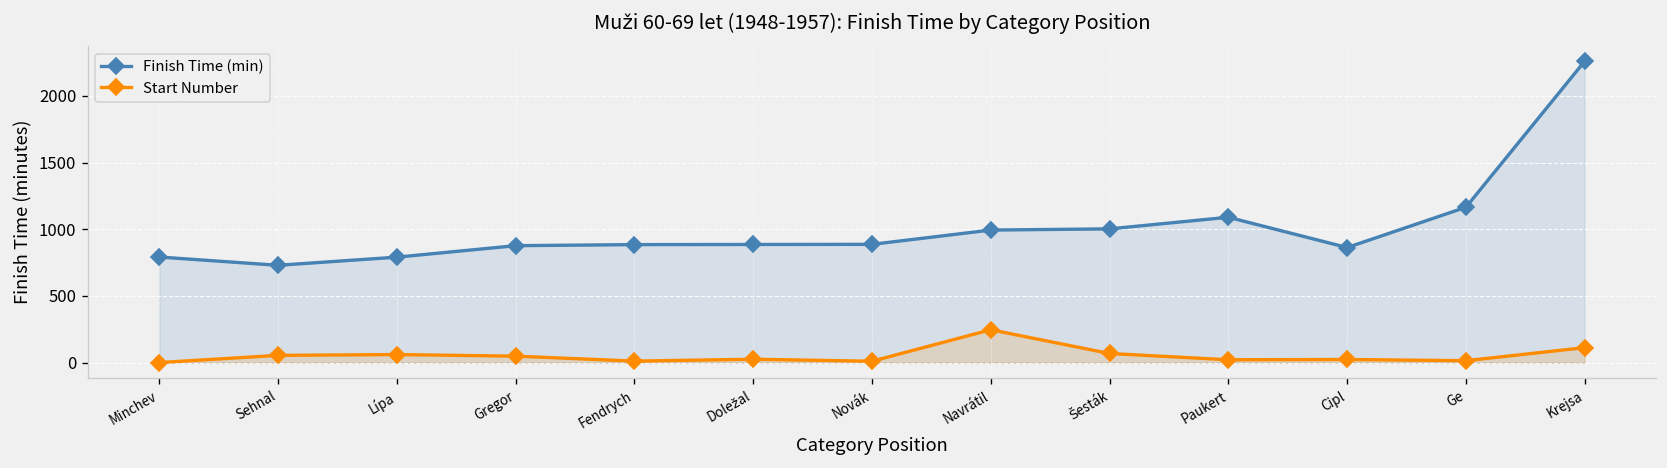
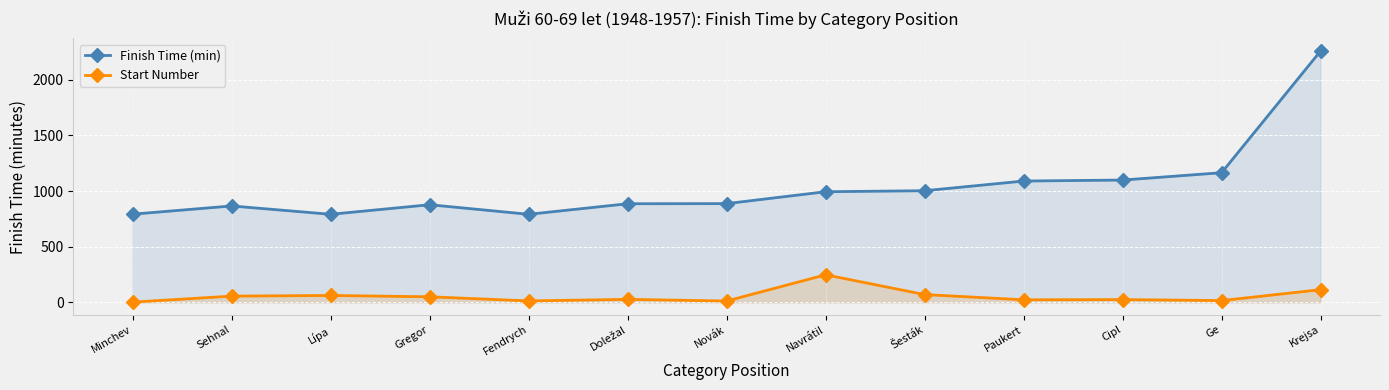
  {
    "Finish Time (min)": {
      "Minchev": 790,
-     "Sehnal": 730,
+     "Sehnal": 870,
      "Lípa": 790,
      "Gregor": 880,
-     "Fendrych": 890,
+     "Fendrych": 790,
      "Doležal": 890,
      "Novák": 890,
      "Navrátil": 990,
      "Šesták": 1000,
      "Paukert": 1090,
-     "Cipl": 860,
+     "Cipl": 1100,
      "Ge": 1170,
      "Krejsa": 2260
    },
    "Start Number": {
      "Minchev": 0,
      "Sehnal": 60,
      "Lípa": 60,
      "Gregor": 50,
      "Fendrych": 10,
      "Doležal": 30,
      "Novák": 10,
      "Navrátil": 250,
      "Šesták": 70,
      "Paukert": 20,
      "Cipl": 20,
      "Ge": 20,
      "Krejsa": 110
    }
  }
